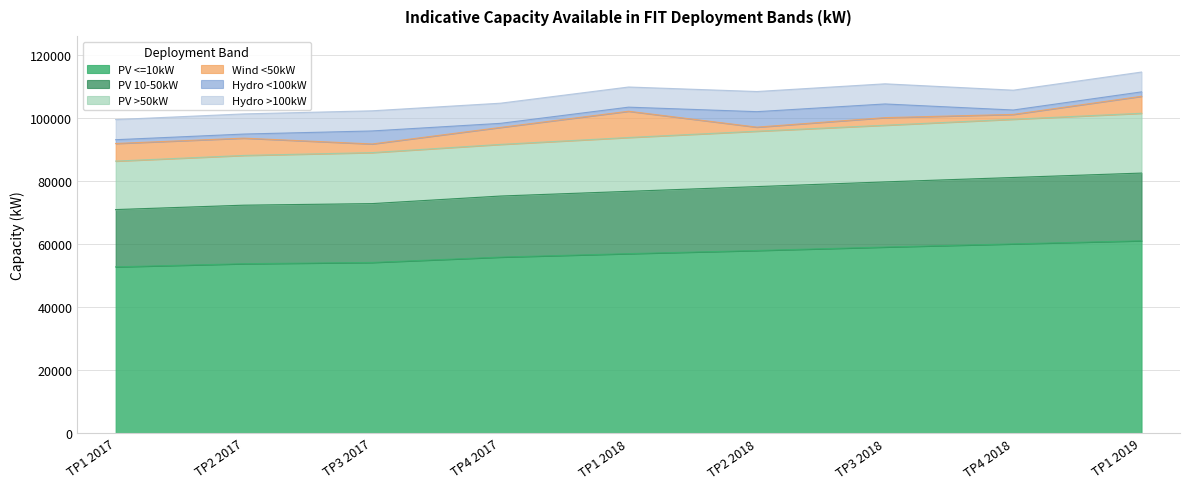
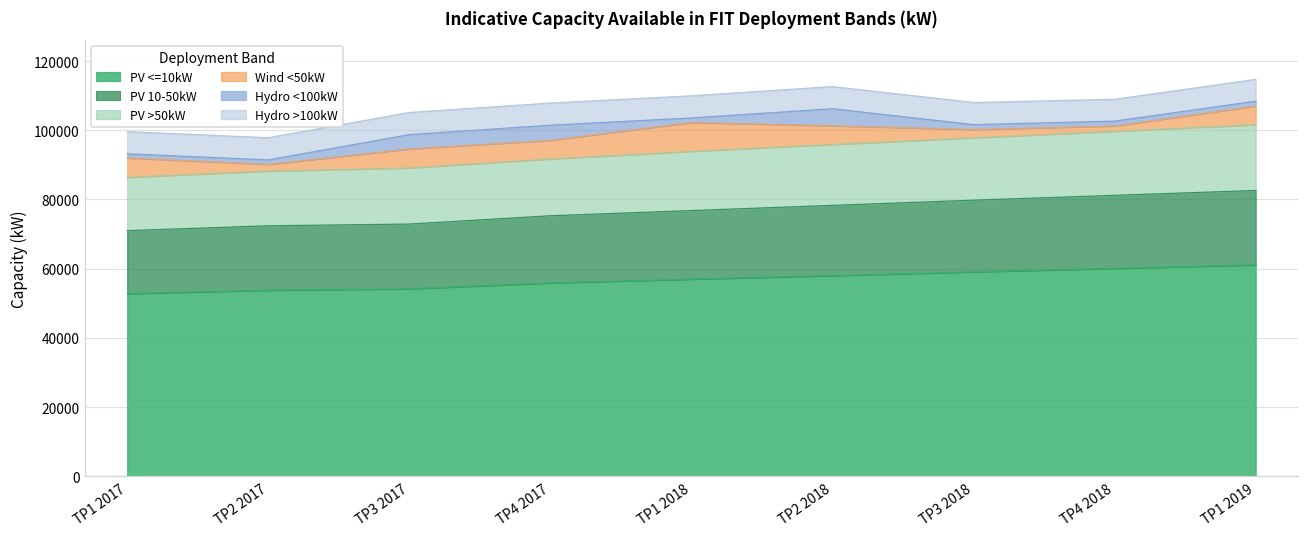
  {
    "Wind <50kW": {
      "TP1 2017": 6000,
-     "TP2 2017": 6000,
-     "TP3 2017": 3000,
+     "TP2 2017": 2000,
+     "TP3 2017": 6000,
      "TP4 2017": 5000,
      "TP1 2018": 8000,
-     "TP2 2018": 1000,
+     "TP2 2018": 5000,
      "TP3 2018": 2000,
      "TP4 2018": 2000,
      "TP1 2019": 5000
    },
    "Hydro <100kW": {
      "TP1 2017": 1000,
      "TP2 2017": 1000,
      "TP3 2017": 4000,
-     "TP4 2017": 1000,
+     "TP4 2017": 4000,
      "TP1 2018": 1000,
      "TP2 2018": 5000,
-     "TP3 2018": 4000,
+     "TP3 2018": 1000,
      "TP4 2018": 1000,
      "TP1 2019": 1000
    }
  }
